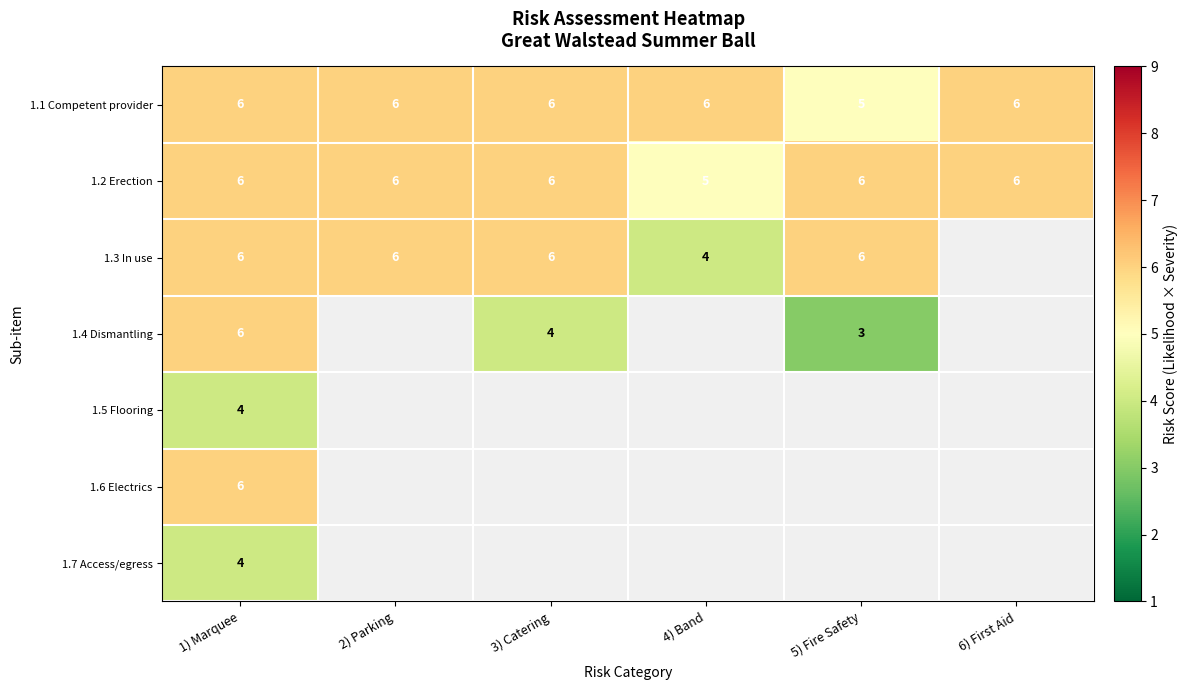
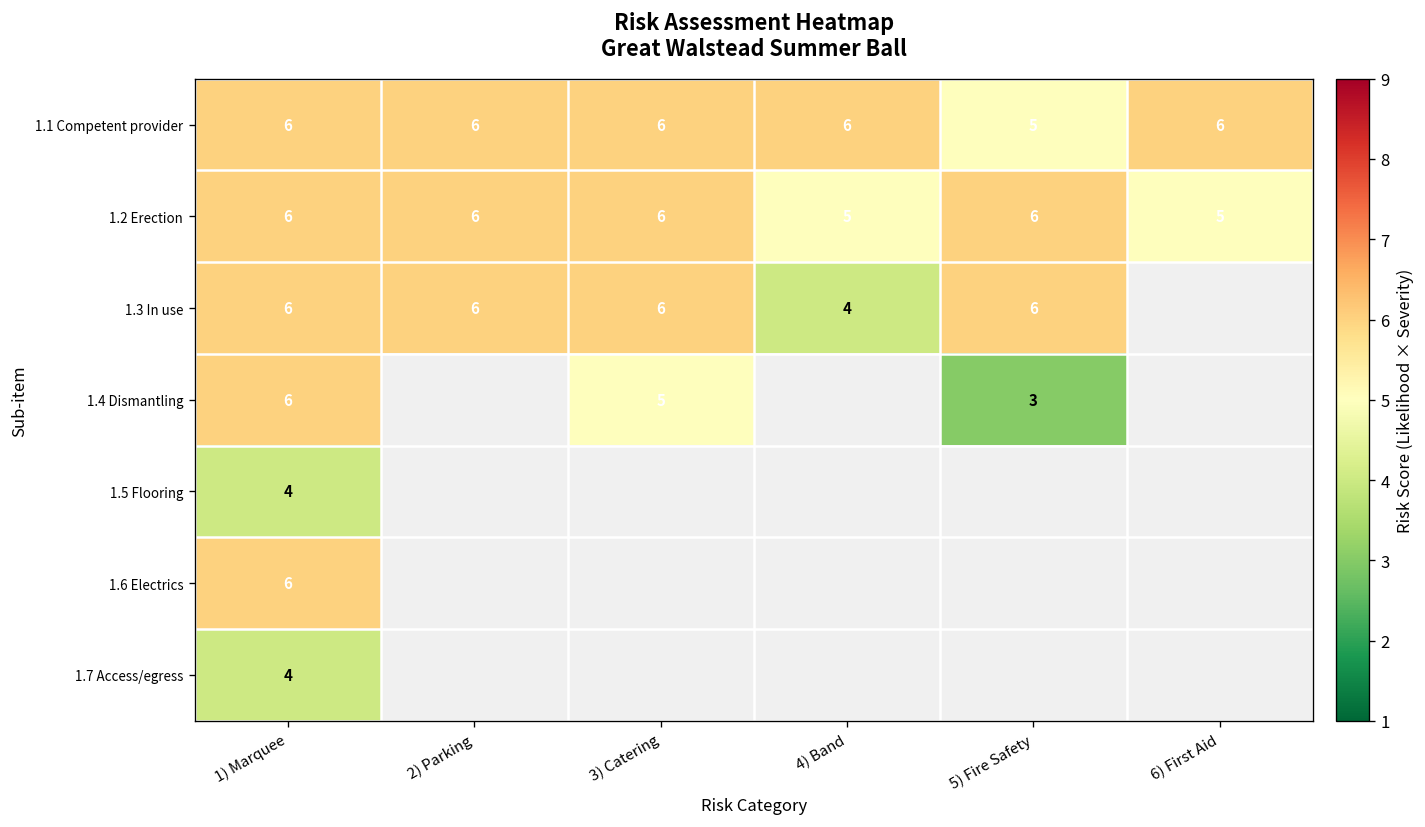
  {
    "1.1 Competent provider": {
      "1) Marquee": 6,
      "2) Parking": 6,
      "3) Catering": 6,
      "4) Band": 6,
      "5) Fire Safety": 5,
      "6) First Aid": 6
    },
    "1.2 Erection": {
      "1) Marquee": 6,
      "2) Parking": 6,
      "3) Catering": 6,
      "4) Band": 5,
      "5) Fire Safety": 6,
-     "6) First Aid": 6
+     "6) First Aid": 5
    },
    "1.3 In use": {
      "1) Marquee": 6,
      "2) Parking": 6,
      "3) Catering": 6,
      "4) Band": 4,
      "5) Fire Safety": 6
    },
    "1.4 Dismantling": {
      "1) Marquee": 6,
-     "3) Catering": 4,
+     "3) Catering": 5,
      "5) Fire Safety": 3
    },
    "1.5 Flooring": {
      "1) Marquee": 4
    },
    "1.6 Electrics": {
      "1) Marquee": 6
    },
    "1.7 Access/egress": {
      "1) Marquee": 4
    }
  }
